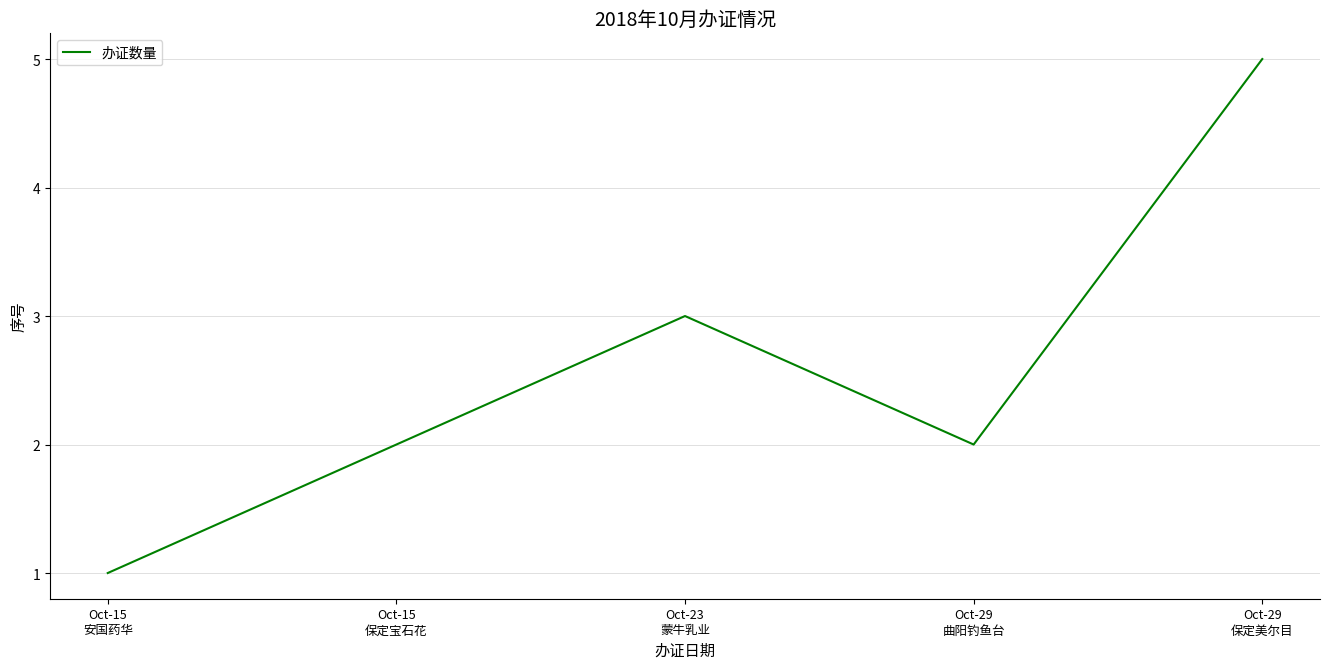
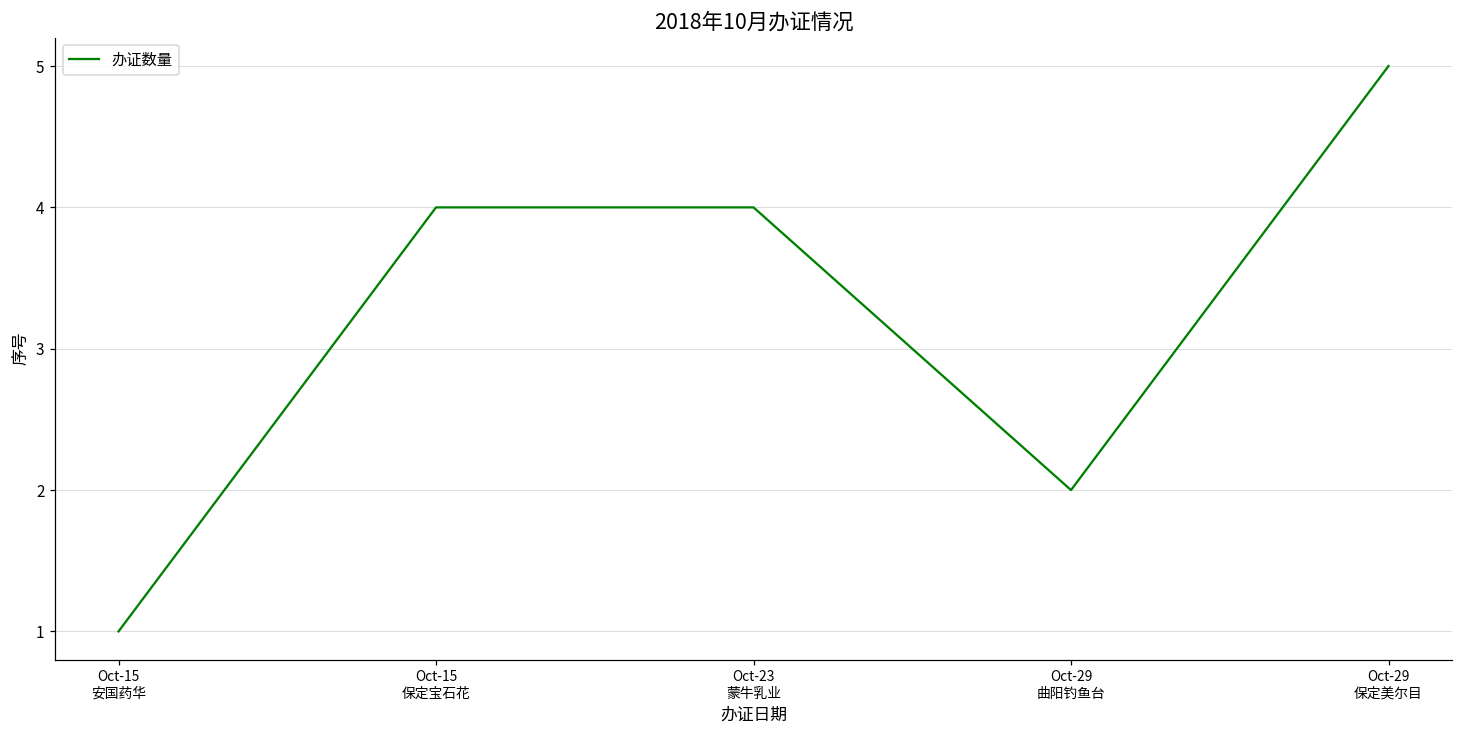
  {
    "Oct-15 安国药华": 1,
-   "Oct-15 保定宝石花": 2,
-   "Oct-23 蒙牛乳业": 3,
+   "Oct-15 保定宝石花": 4,
+   "Oct-23 蒙牛乳业": 4,
    "Oct-29 曲阳钓鱼台": 2,
    "Oct-29 保定美尔目": 5
  }
